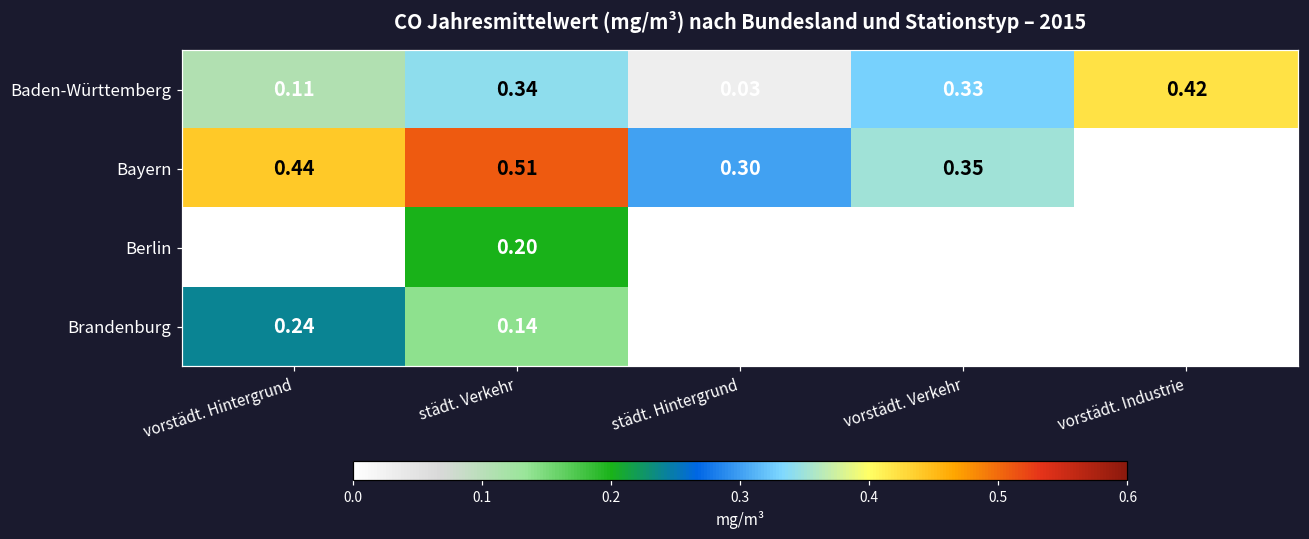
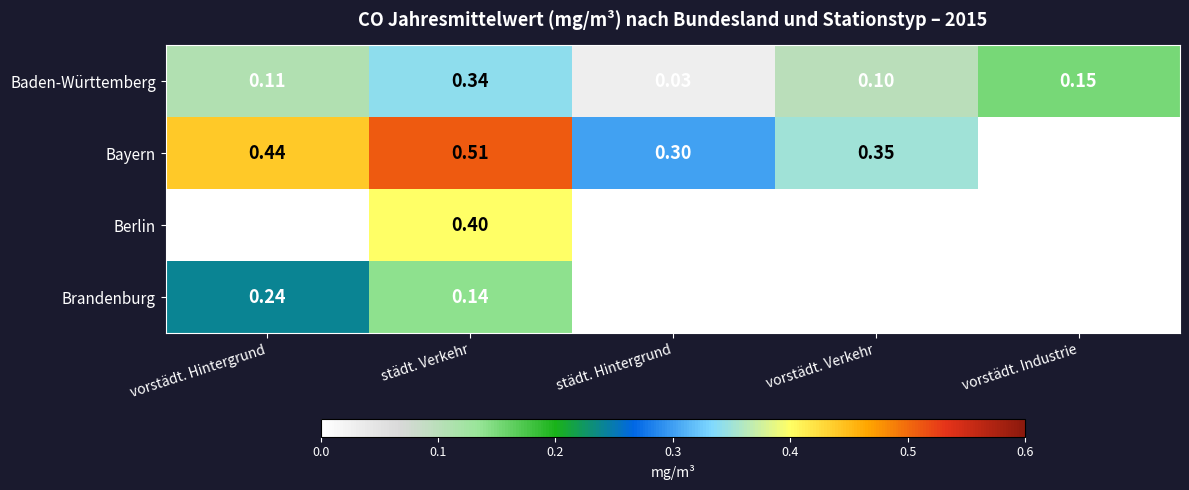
  {
    "Baden-Württemberg": {
      "vorstädt. Hintergrund": 0.11,
      "städt. Verkehr": 0.34,
-     "vorstädt. Verkehr": 0.33,
-     "vorstädt. Industrie": 0.42
+     "vorstädt. Verkehr": 0.10,
+     "vorstädt. Industrie": 0.15
    },
    "Bayern": {
      "vorstädt. Hintergrund": 0.44,
      "städt. Verkehr": 0.51,
      "städt. Hintergrund": 0.30,
      "vorstädt. Verkehr": 0.35
    },
    "Berlin": {
-     "städt. Verkehr": 0.20
+     "städt. Verkehr": 0.40
    },
    "Brandenburg": {
      "vorstädt. Hintergrund": 0.24,
      "städt. Verkehr": 0.14
    }
  }
